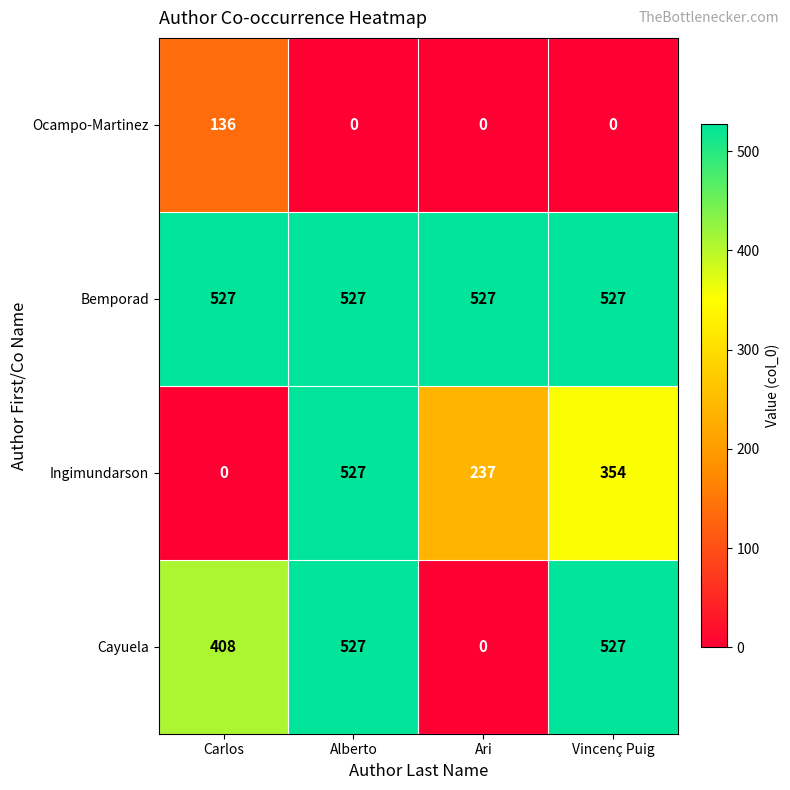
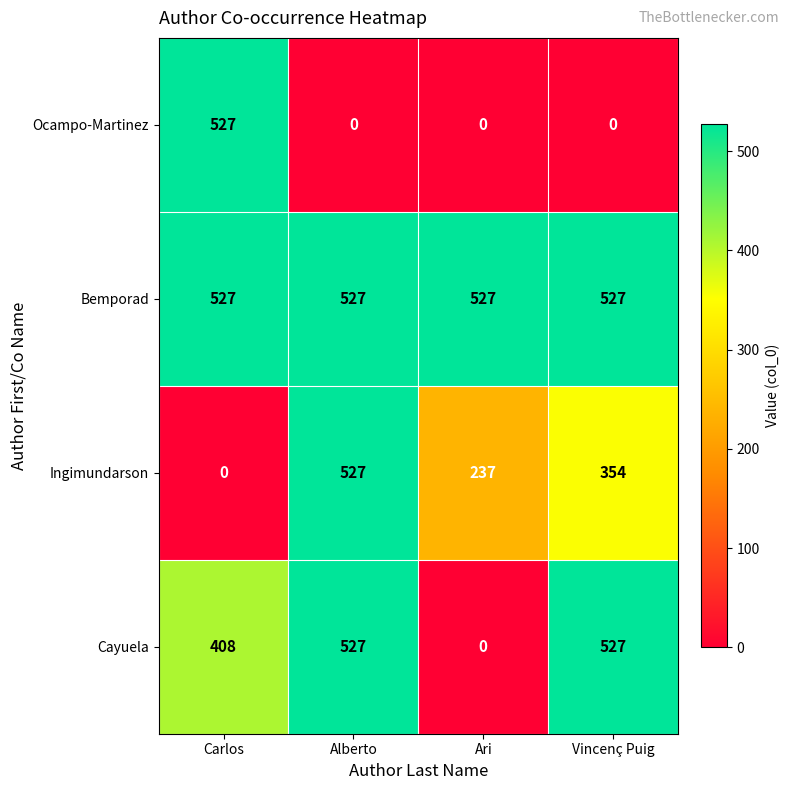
  {
    "Ocampo-Martinez": {
-     "Carlos": 136,
+     "Carlos": 527,
      "Alberto": 0,
      "Ari": 0,
      "Vincenç Puig": 0
    },
    "Bemporad": {
      "Carlos": 527,
      "Alberto": 527,
      "Ari": 527,
      "Vincenç Puig": 527
    },
    "Ingimundarson": {
      "Carlos": 0,
      "Alberto": 527,
      "Ari": 237,
      "Vincenç Puig": 354
    },
    "Cayuela": {
      "Carlos": 408,
      "Alberto": 527,
      "Ari": 0,
      "Vincenç Puig": 527
    }
  }
